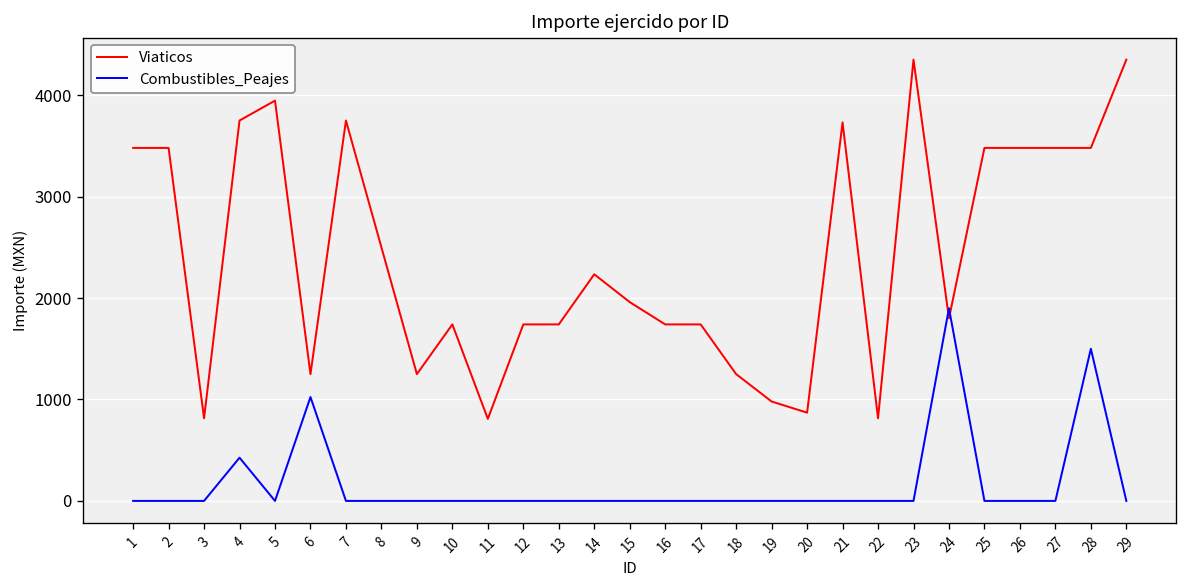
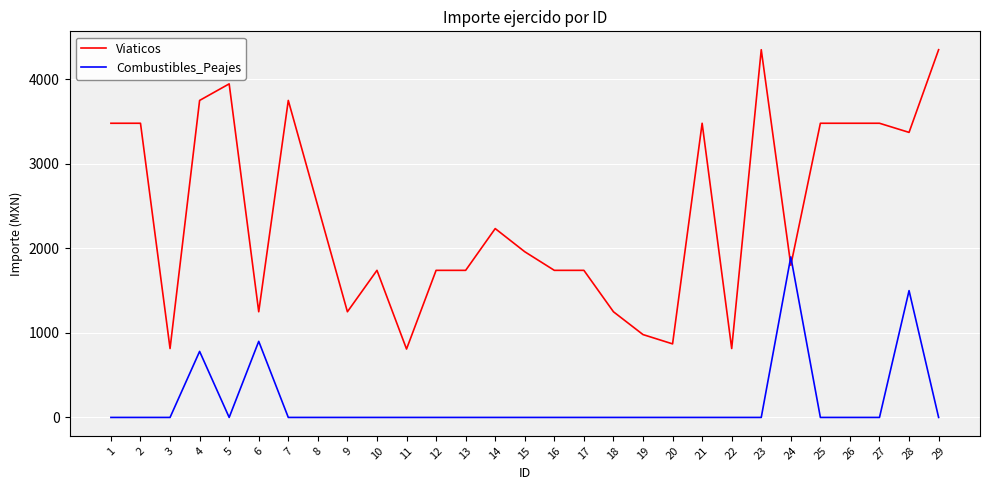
  {
    "Viaticos": {
      "1": 3500,
      "2": 3500,
      "3": 800,
      "4": 3800,
      "5": 3900,
      "6": 1300,
      "7": 3800,
      "8": 2500,
      "9": 1300,
      "10": 1700,
      "11": 800,
      "12": 1700,
      "13": 1700,
      "14": 2200,
      "15": 2000,
      "16": 1700,
      "17": 1700,
      "18": 1300,
      "19": 1000,
      "20": 900,
-     "21": 3700,
+     "21": 3500,
      "22": 800,
      "23": 4400,
      "24": 1800,
      "25": 3500,
      "26": 3500,
      "27": 3500,
-     "28": 3500,
+     "28": 3400,
      "29": 4400
    },
    "Combustibles_Peajes": {
      "1": 0,
      "2": 0,
      "3": 0,
-     "4": 400,
+     "4": 800,
      "5": 0,
-     "6": 1000,
+     "6": 900,
      "7": 0,
      "8": 0,
      "9": 0,
      "10": 0,
      "11": 0,
      "12": 0,
      "13": 0,
      "14": 0,
      "15": 0,
      "16": 0,
      "17": 0,
      "18": 0,
      "19": 0,
      "20": 0,
      "21": 0,
      "22": 0,
      "23": 0,
      "24": 1900,
      "25": 0,
      "26": 0,
      "27": 0,
      "28": 1500,
      "29": 0
    }
  }
